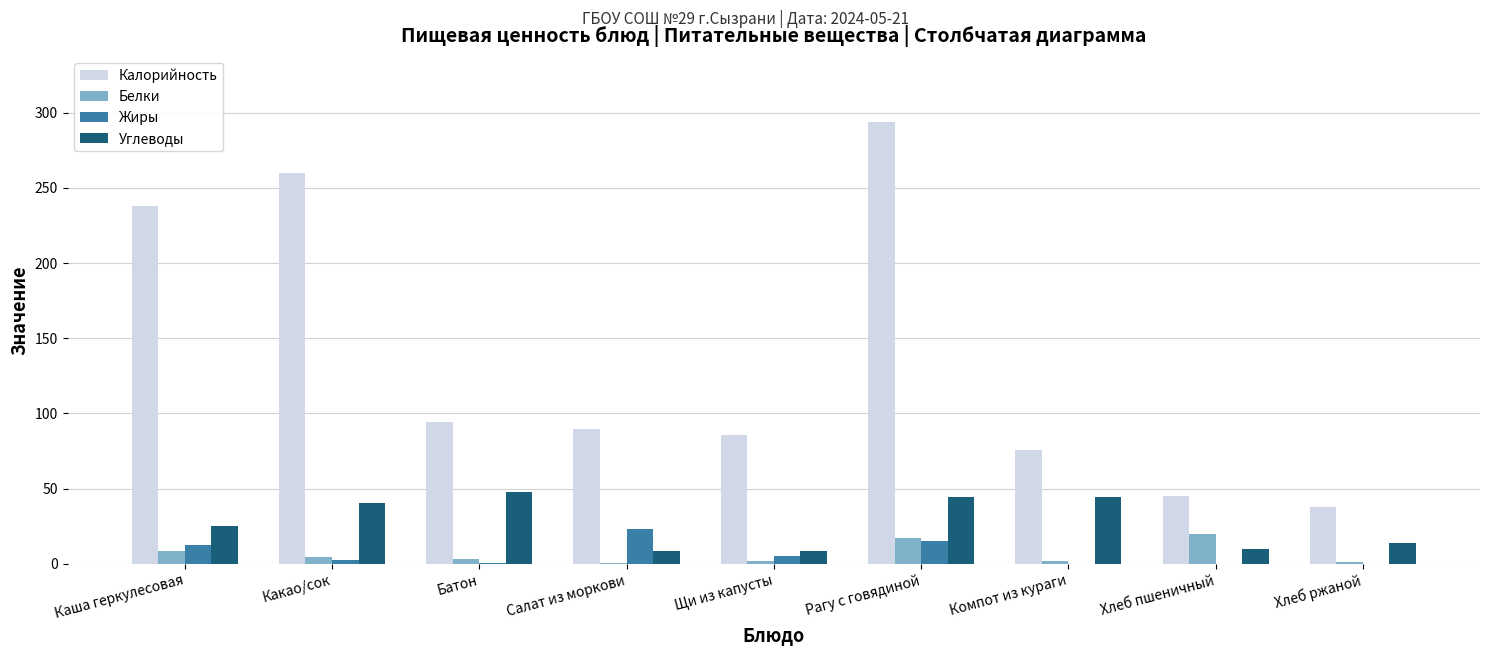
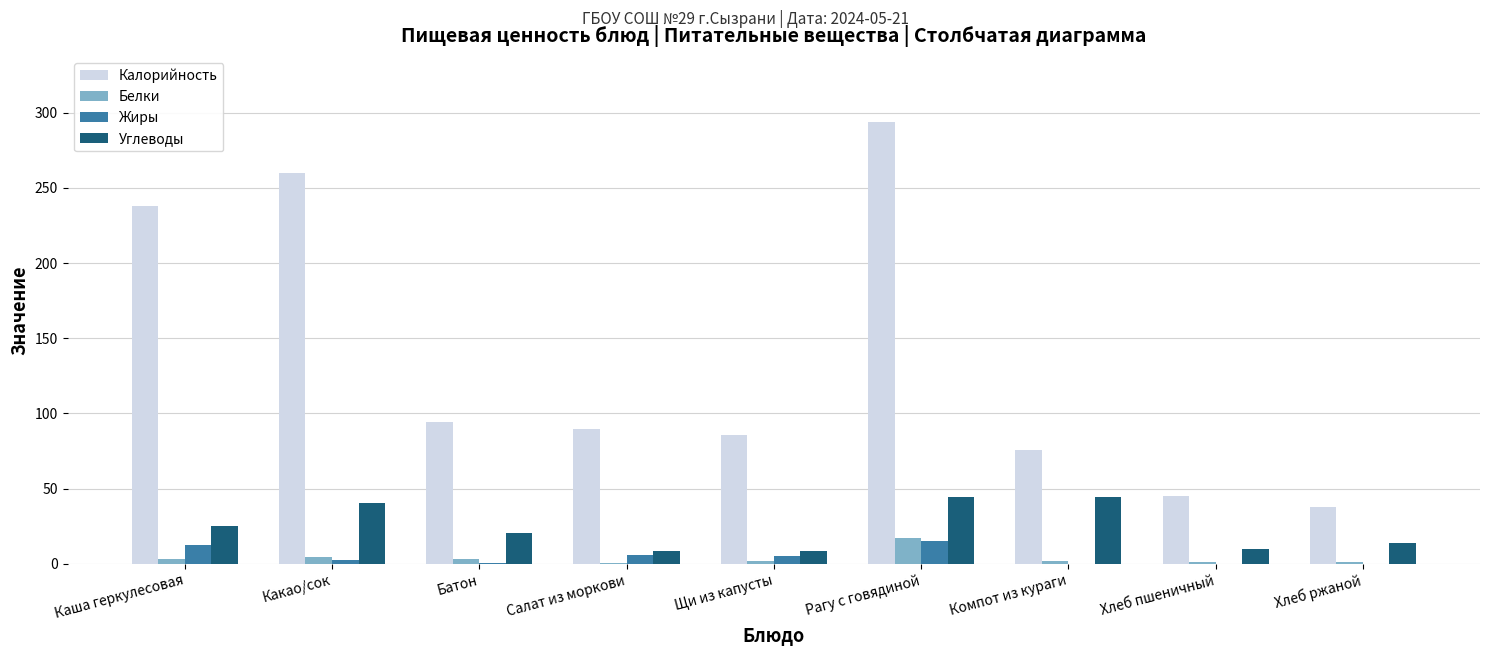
  {
    "Калорийность": {
      "Каша геркулесовая": 238,
      "Какао/сок": 260,
      "Батон": 94,
      "Салат из моркови": 89,
      "Щи из капусты": 86,
      "Рагу с говядиной": 294,
      "Компот из кураги": 76,
      "Хлеб пшеничный": 45,
      "Хлеб ржаной": 38
    },
    "Белки": {
-     "Каша геркулесовая": 9,
+     "Каша геркулесовая": 3,
      "Какао/сок": 5,
      "Батон": 3,
      "Щи из капусты": 2,
      "Рагу с говядиной": 17,
      "Компот из кураги": 2,
-     "Хлеб пшеничный": 20
+     "Хлеб пшеничный": 2
    },
    "Жиры": {
      "Каша геркулесовая": 12,
      "Какао/сок": 3,
-     "Салат из моркови": 23,
+     "Салат из моркови": 6,
      "Щи из капусты": 6,
      "Рагу с говядиной": 15,
      "Компот из кураги": 0
    },
    "Углеводы": {
      "Каша геркулесовая": 25,
      "Какао/сок": 40,
-     "Батон": 48,
+     "Батон": 21,
      "Салат из моркови": 9,
      "Щи из капусты": 9,
      "Рагу с говядиной": 45,
      "Компот из кураги": 44,
      "Хлеб пшеничный": 10,
      "Хлеб ржаной": 14
    }
  }
